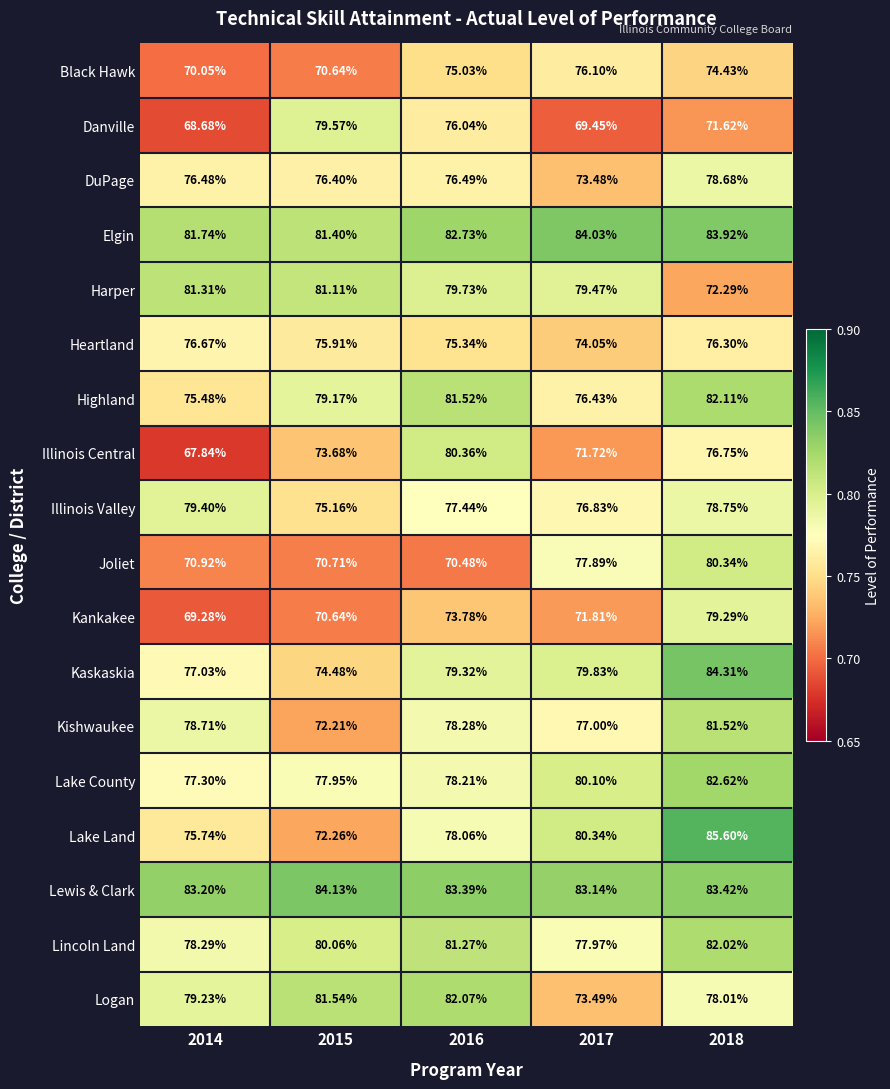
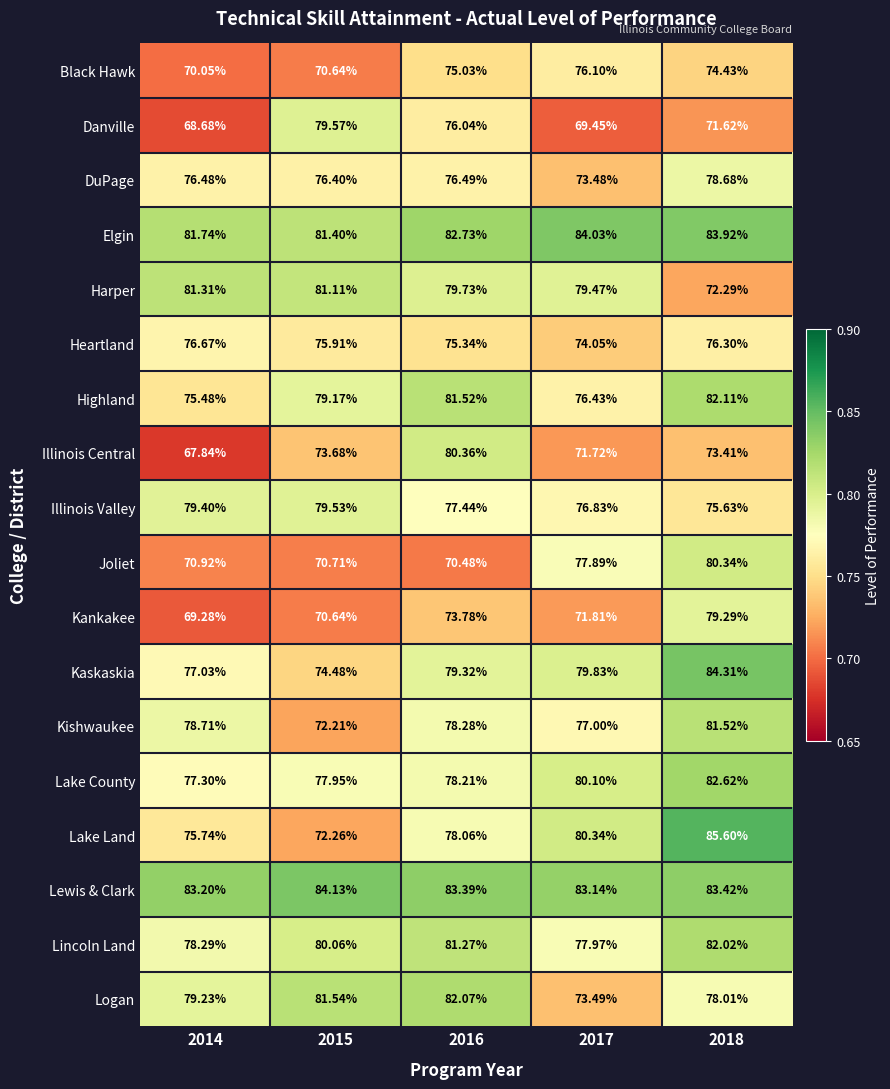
  {
    "Black Hawk": {
      "2014": "70.05%",
      "2015": "70.64%",
      "2016": "75.03%",
      "2017": "76.10%",
      "2018": "74.43%"
    },
    "Danville": {
      "2014": "68.68%",
      "2015": "79.57%",
      "2016": "76.04%",
      "2017": "69.45%",
      "2018": "71.62%"
    },
    "DuPage": {
      "2014": "76.48%",
      "2015": "76.40%",
      "2016": "76.49%",
      "2017": "73.48%",
      "2018": "78.68%"
    },
    "Elgin": {
      "2014": "81.74%",
      "2015": "81.40%",
      "2016": "82.73%",
      "2017": "84.03%",
      "2018": "83.92%"
    },
    "Harper": {
      "2014": "81.31%",
      "2015": "81.11%",
      "2016": "79.73%",
      "2017": "79.47%",
      "2018": "72.29%"
    },
    "Heartland": {
      "2014": "76.67%",
      "2015": "75.91%",
      "2016": "75.34%",
      "2017": "74.05%",
      "2018": "76.30%"
    },
    "Highland": {
      "2014": "75.48%",
      "2015": "79.17%",
      "2016": "81.52%",
      "2017": "76.43%",
      "2018": "82.11%"
    },
    "Illinois Central": {
      "2014": "67.84%",
      "2015": "73.68%",
      "2016": "80.36%",
      "2017": "71.72%",
-     "2018": "76.75%"
+     "2018": "73.41%"
    },
    "Illinois Valley": {
      "2014": "79.40%",
-     "2015": "75.16%",
+     "2015": "79.53%",
      "2016": "77.44%",
      "2017": "76.83%",
-     "2018": "78.75%"
+     "2018": "75.63%"
    },
    "Joliet": {
      "2014": "70.92%",
      "2015": "70.71%",
      "2016": "70.48%",
      "2017": "77.89%",
      "2018": "80.34%"
    },
    "Kankakee": {
      "2014": "69.28%",
      "2015": "70.64%",
      "2016": "73.78%",
      "2017": "71.81%",
      "2018": "79.29%"
    },
    "Kaskaskia": {
      "2014": "77.03%",
      "2015": "74.48%",
      "2016": "79.32%",
      "2017": "79.83%",
      "2018": "84.31%"
    },
    "Kishwaukee": {
      "2014": "78.71%",
      "2015": "72.21%",
      "2016": "78.28%",
      "2017": "77.00%",
      "2018": "81.52%"
    },
    "Lake County": {
      "2014": "77.30%",
      "2015": "77.95%",
      "2016": "78.21%",
      "2017": "80.10%",
      "2018": "82.62%"
    },
    "Lake Land": {
      "2014": "75.74%",
      "2015": "72.26%",
      "2016": "78.06%",
      "2017": "80.34%",
      "2018": "85.60%"
    },
    "Lewis & Clark": {
      "2014": "83.20%",
      "2015": "84.13%",
      "2016": "83.39%",
      "2017": "83.14%",
      "2018": "83.42%"
    },
    "Lincoln Land": {
      "2014": "78.29%",
      "2015": "80.06%",
      "2016": "81.27%",
      "2017": "77.97%",
      "2018": "82.02%"
    },
    "Logan": {
      "2014": "79.23%",
      "2015": "81.54%",
      "2016": "82.07%",
      "2017": "73.49%",
      "2018": "78.01%"
    }
  }
